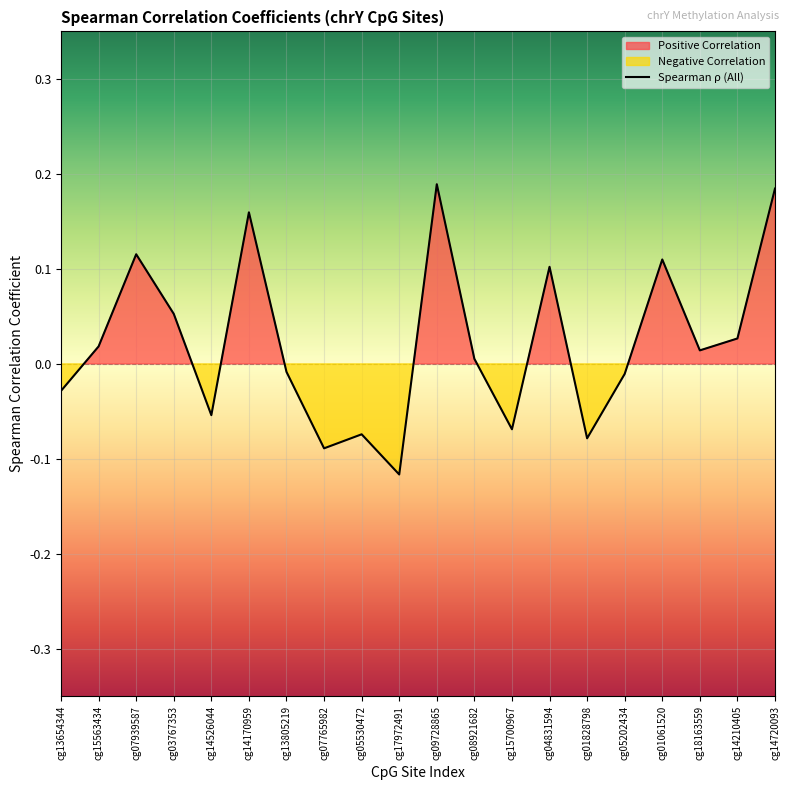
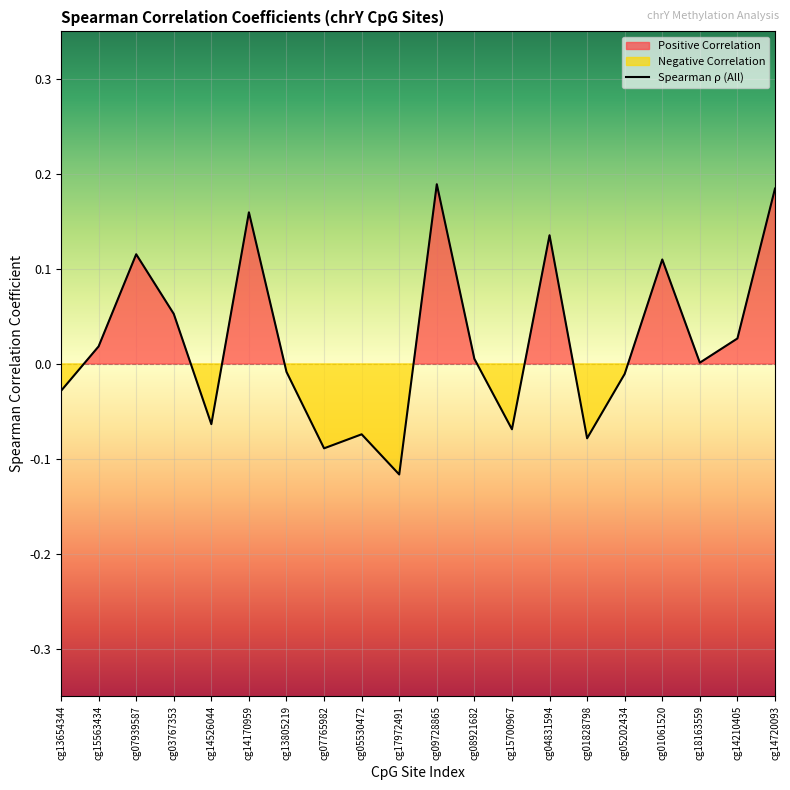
  {
    "cg13654344": -0.03,
    "cg15563434": 0.02,
    "cg07939587": 0.12,
    "cg03767353": 0.05,
-   "cg14526044": -0.05,
+   "cg14526044": -0.06,
    "cg14170959": 0.16,
    "cg13805219": -0.01,
    "cg07765982": -0.09,
    "cg05530472": -0.07,
    "cg17972491": -0.12,
    "cg09728865": 0.19,
    "cg08921682": 0.01,
    "cg15700967": -0.07,
-   "cg04831594": 0.10,
+   "cg04831594": 0.14,
    "cg01828798": -0.08,
    "cg05202434": -0.01,
    "cg01061520": 0.11,
-   "cg18163559": 0.01,
+   "cg18163559": 0.00,
    "cg14210405": 0.03,
    "cg14720093": 0.18
  }
